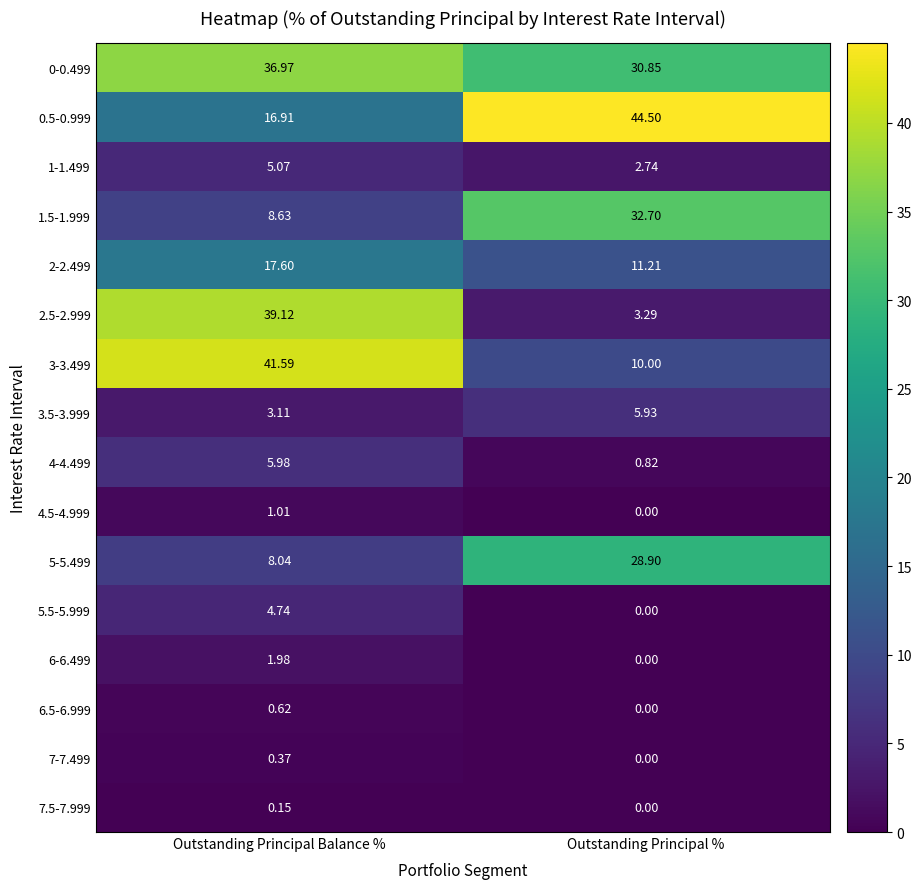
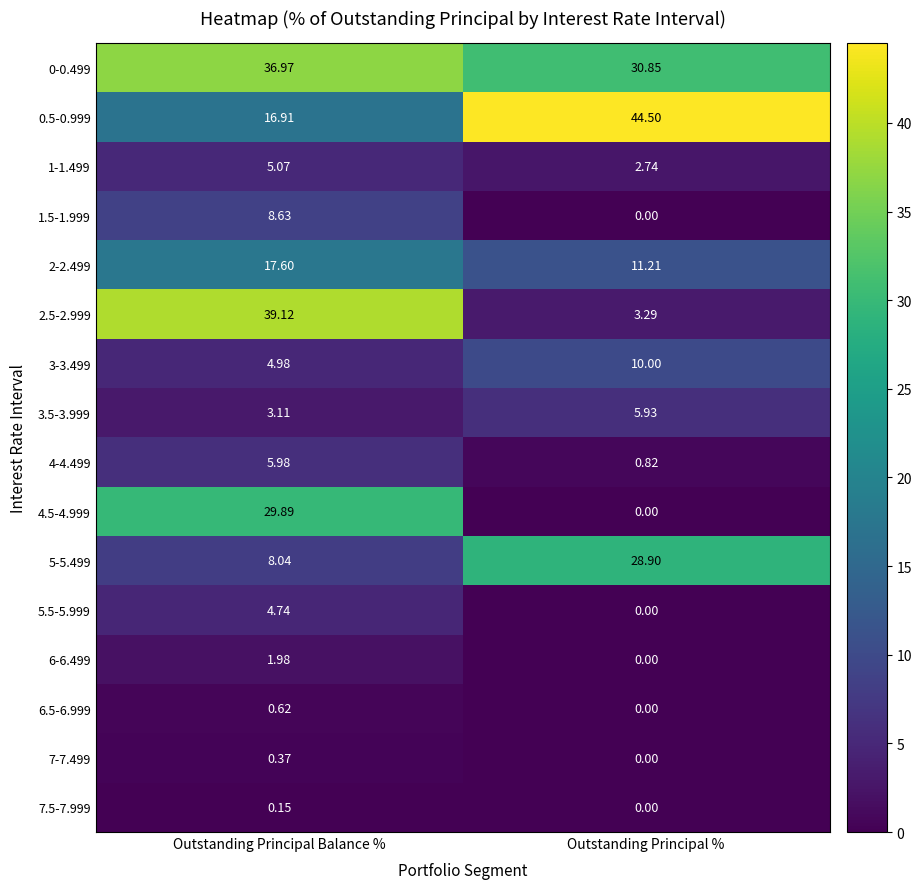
  {
    "0-0.499": {
      "Outstanding Principal Balance %": 36.97,
      "Outstanding Principal %": 30.85
    },
    "0.5-0.999": {
      "Outstanding Principal Balance %": 16.91,
      "Outstanding Principal %": 44.50
    },
    "1-1.499": {
      "Outstanding Principal Balance %": 5.07,
      "Outstanding Principal %": 2.74
    },
    "1.5-1.999": {
      "Outstanding Principal Balance %": 8.63,
-     "Outstanding Principal %": 32.70
+     "Outstanding Principal %": 0.00
    },
    "2-2.499": {
      "Outstanding Principal Balance %": 17.60,
      "Outstanding Principal %": 11.21
    },
    "2.5-2.999": {
      "Outstanding Principal Balance %": 39.12,
      "Outstanding Principal %": 3.29
    },
    "3-3.499": {
-     "Outstanding Principal Balance %": 41.59,
+     "Outstanding Principal Balance %": 4.98,
      "Outstanding Principal %": 10.00
    },
    "3.5-3.999": {
      "Outstanding Principal Balance %": 3.11,
      "Outstanding Principal %": 5.93
    },
    "4-4.499": {
      "Outstanding Principal Balance %": 5.98,
      "Outstanding Principal %": 0.82
    },
    "4.5-4.999": {
-     "Outstanding Principal Balance %": 1.01,
+     "Outstanding Principal Balance %": 29.89,
      "Outstanding Principal %": 0.00
    },
    "5-5.499": {
      "Outstanding Principal Balance %": 8.04,
      "Outstanding Principal %": 28.90
    },
    "5.5-5.999": {
      "Outstanding Principal Balance %": 4.74,
      "Outstanding Principal %": 0.00
    },
    "6-6.499": {
      "Outstanding Principal Balance %": 1.98,
      "Outstanding Principal %": 0.00
    },
    "6.5-6.999": {
      "Outstanding Principal Balance %": 0.62,
      "Outstanding Principal %": 0.00
    },
    "7-7.499": {
      "Outstanding Principal Balance %": 0.37,
      "Outstanding Principal %": 0.00
    },
    "7.5-7.999": {
      "Outstanding Principal Balance %": 0.15,
      "Outstanding Principal %": 0.00
    }
  }
